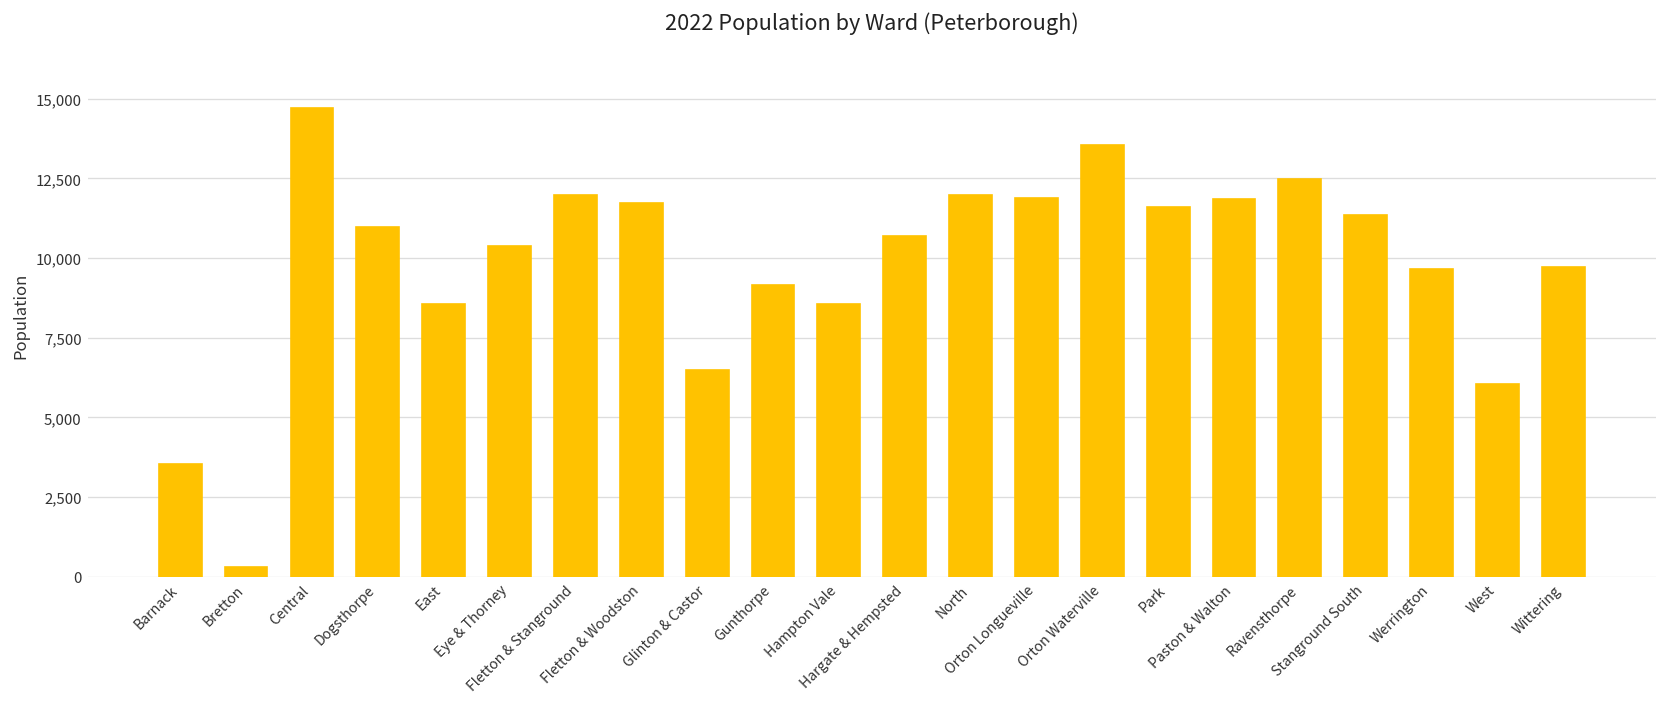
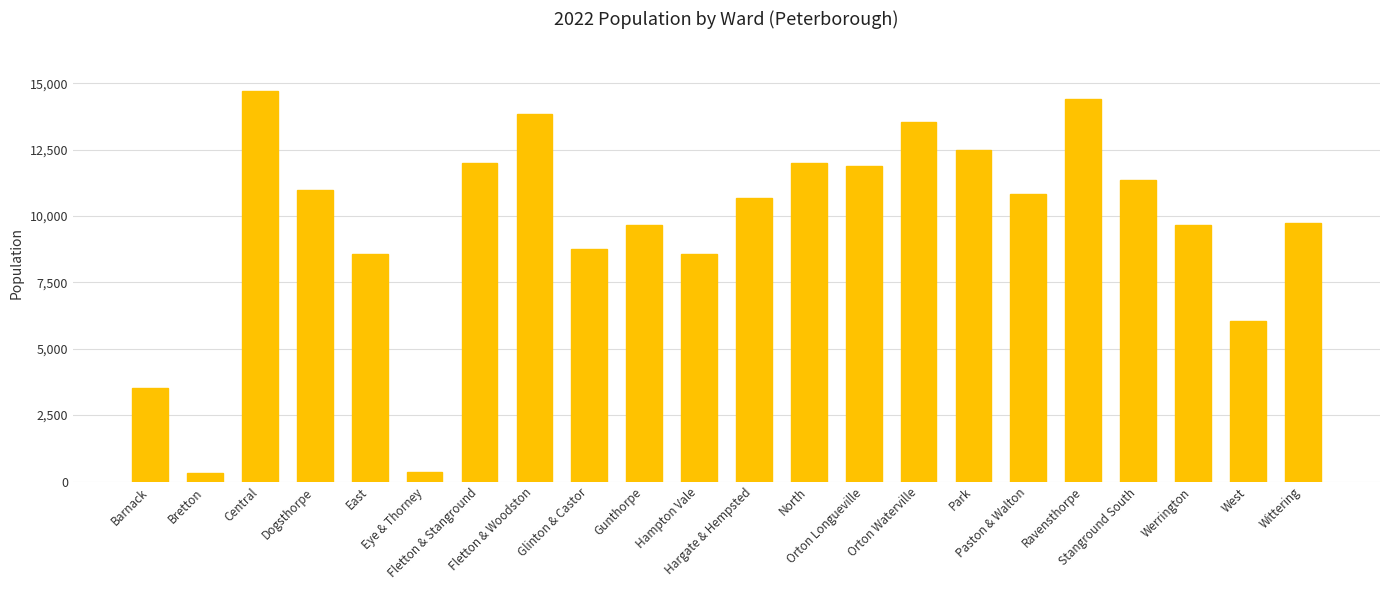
  {
    "Barnack": "3,500",
    "Bretton": "300",
    "Central": "14,700",
    "Dogsthorpe": "11,000",
    "East": "8,600",
-   "Eye & Thorney": "10,400",
+   "Eye & Thorney": "400",
    "Fletton & Stanground": "12,000",
-   "Fletton & Woodston": "11,700",
-   "Glinton & Castor": "6,500",
-   "Gunthorpe": "9,100",
+   "Fletton & Woodston": "13,800",
+   "Glinton & Castor": "8,700",
+   "Gunthorpe": "9,700",
    "Hampton Vale": "8,600",
    "Hargate & Hempsted": "10,700",
    "North": "12,000",
    "Orton Longueville": "11,900",
    "Orton Waterville": "13,600",
-   "Park": "11,600",
-   "Paston & Walton": "11,900",
-   "Ravensthorpe": "12,500",
+   "Park": "12,500",
+   "Paston & Walton": "10,800",
+   "Ravensthorpe": "14,400",
    "Stanground South": "11,300",
    "Werrington": "9,700",
    "West": "6,000",
    "Wittering": "9,700"
  }
